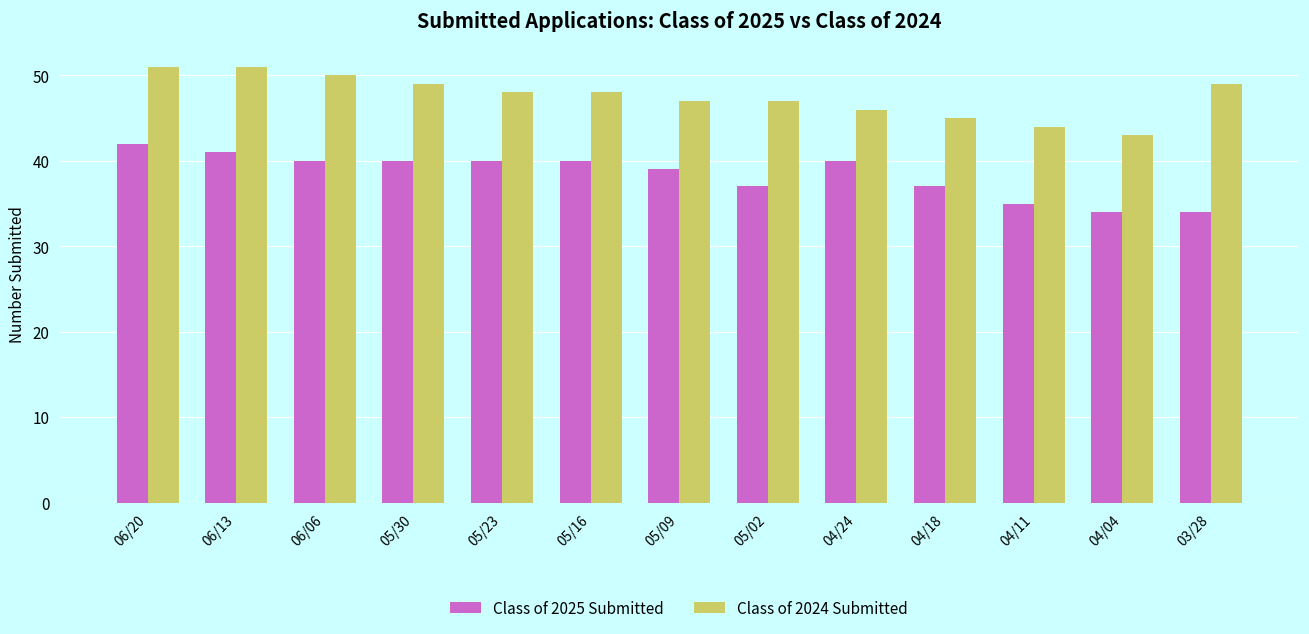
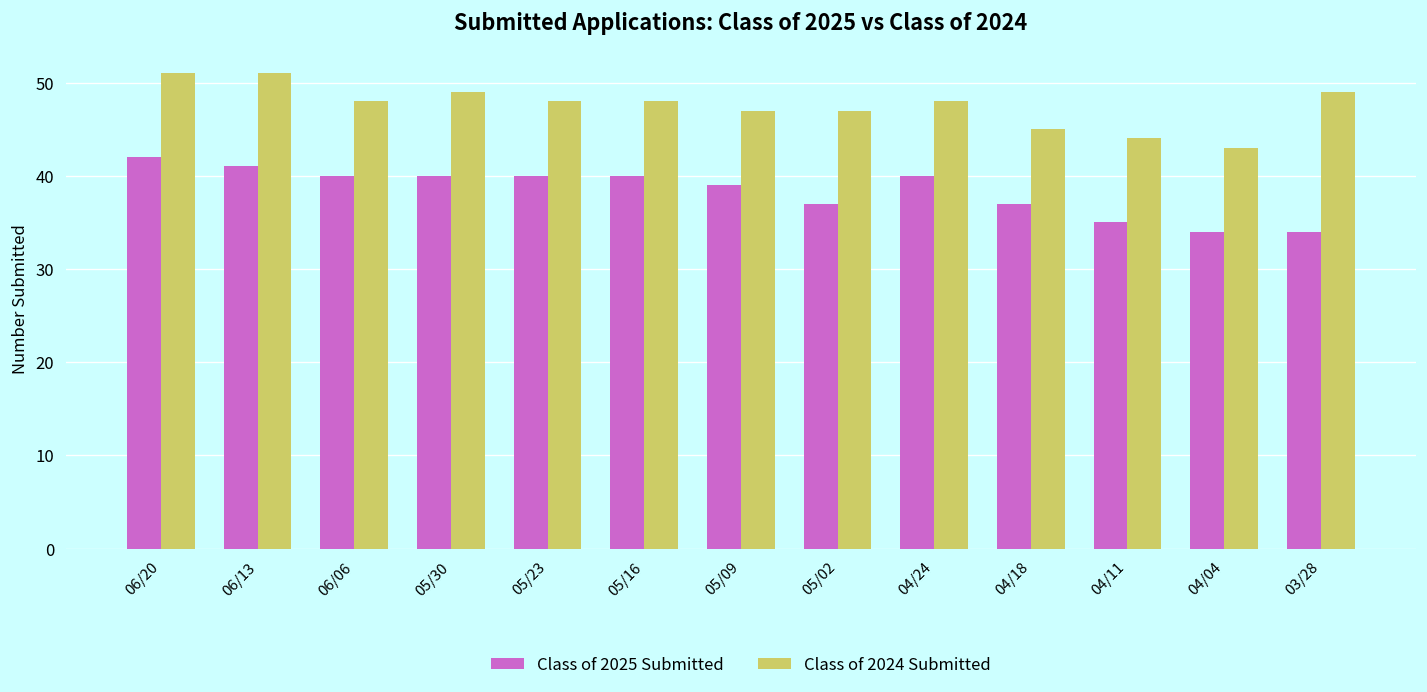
  {
    "Class of 2025 Submitted": {
      "06/20": 42,
      "06/13": 41,
      "06/06": 40,
      "05/30": 40,
      "05/23": 40,
      "05/16": 40,
      "05/09": 39,
      "05/02": 37,
      "04/24": 40,
      "04/18": 37,
      "04/11": 35,
      "04/04": 34,
      "03/28": 34
    },
    "Class of 2024 Submitted": {
      "06/20": 51,
      "06/13": 51,
-     "06/06": 50,
+     "06/06": 48,
      "05/30": 49,
      "05/23": 48,
      "05/16": 48,
      "05/09": 47,
      "05/02": 47,
-     "04/24": 46,
+     "04/24": 48,
      "04/18": 45,
      "04/11": 44,
      "04/04": 43,
      "03/28": 49
    }
  }
